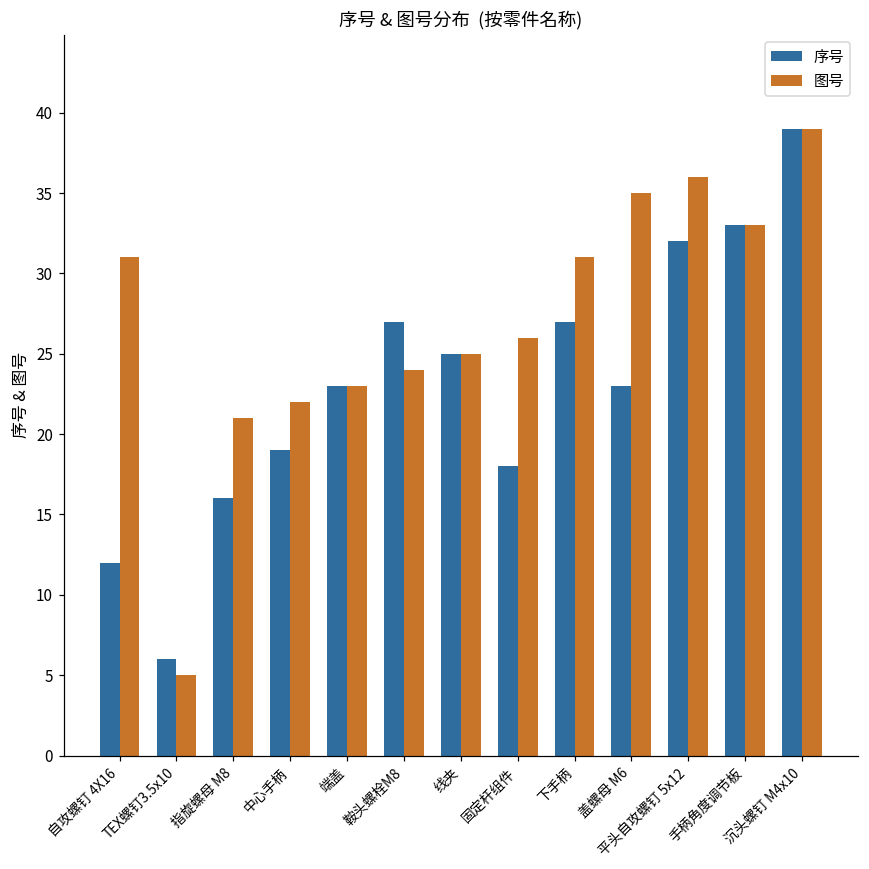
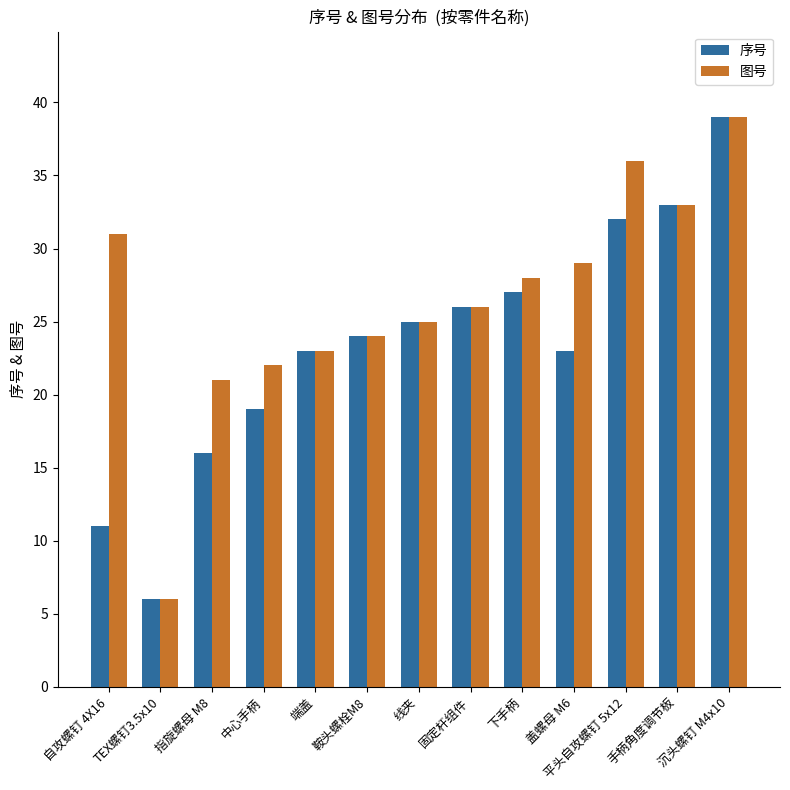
  {
    "序号": {
-     "自攻螺钉 4X16": 12,
+     "自攻螺钉 4X16": 11,
      "TEX螺钉3.5x10": 6,
      "指旋螺母 M8": 16,
      "中心手柄": 19,
      "端盖": 23,
-     "鞍头螺栓M8": 27,
+     "鞍头螺栓M8": 24,
      "线夹": 25,
-     "固定杆组件": 18,
+     "固定杆组件": 26,
      "下手柄": 27,
      "盖螺母 M6": 23,
      "平头自攻螺钉 5x12": 32,
      "手柄角度调节板": 33,
      "沉头螺钉 M4x10": 39
    },
    "图号": {
      "自攻螺钉 4X16": 31,
-     "TEX螺钉3.5x10": 5,
+     "TEX螺钉3.5x10": 6,
      "指旋螺母 M8": 21,
      "中心手柄": 22,
      "端盖": 23,
      "鞍头螺栓M8": 24,
      "线夹": 25,
      "固定杆组件": 26,
-     "下手柄": 31,
-     "盖螺母 M6": 35,
+     "下手柄": 28,
+     "盖螺母 M6": 29,
      "平头自攻螺钉 5x12": 36,
      "手柄角度调节板": 33,
      "沉头螺钉 M4x10": 39
    }
  }
